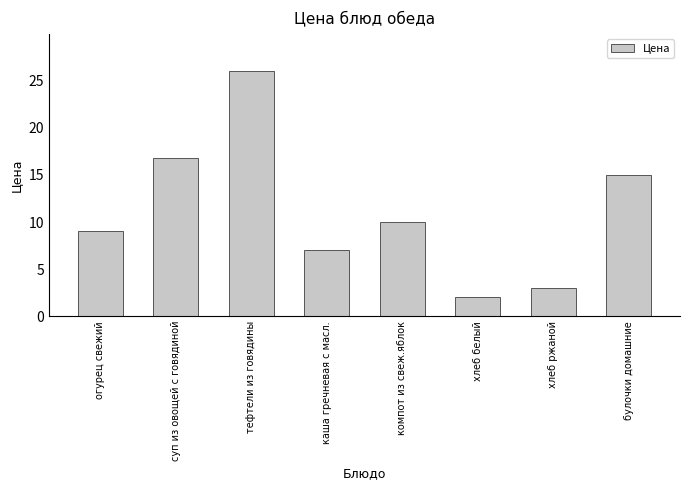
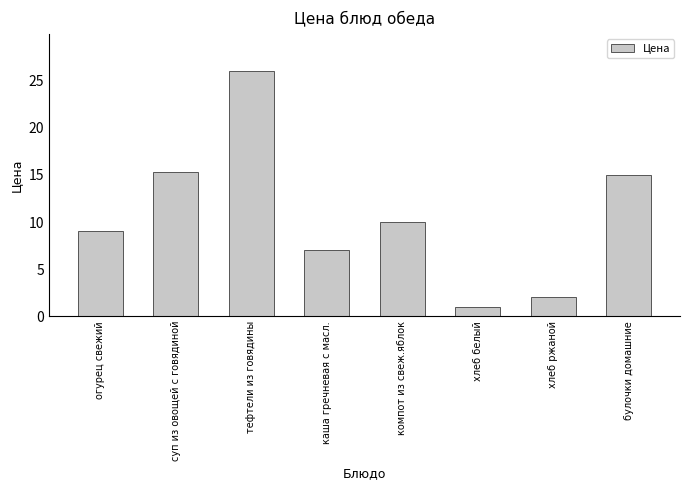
  {
    "огурец свежий": 9,
-   "суп из овощей с говядиной": 17,
+   "суп из овощей с говядиной": 15,
    "тефтели из говядины": 26,
    "каша гречневая с масл.": 7,
    "компот из свеж.яблок": 10,
-   "хлеб белый": 2,
-   "хлеб ржаной": 3,
+   "хлеб белый": 1,
+   "хлеб ржаной": 2,
    "булочки домашние": 15
  }
